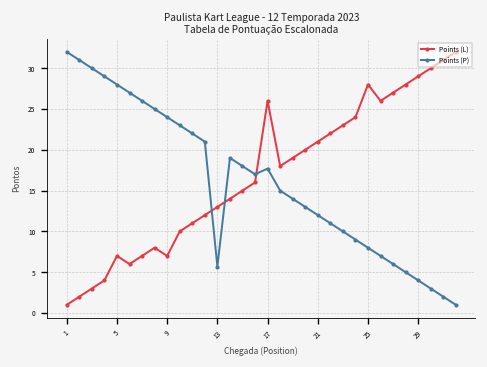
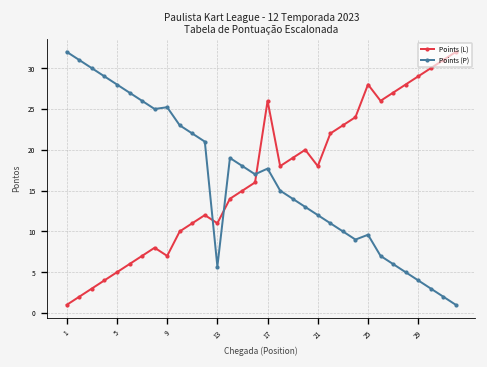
  {
    "Points (L)": {
      "1": 1,
-     "5": 7,
+     "5": 5,
      "9": 7,
-     "13": 13,
+     "13": 11,
      "17": 26,
-     "21": 21,
+     "21": 18,
      "25": 28,
      "29": 29
    },
    "Points (P)": {
      "1": 32,
      "5": 28,
-     "9": 24,
+     "9": 25,
      "13": 6,
      "17": 18,
      "21": 12,
-     "25": 8,
+     "25": 10,
      "29": 4
    }
  }
